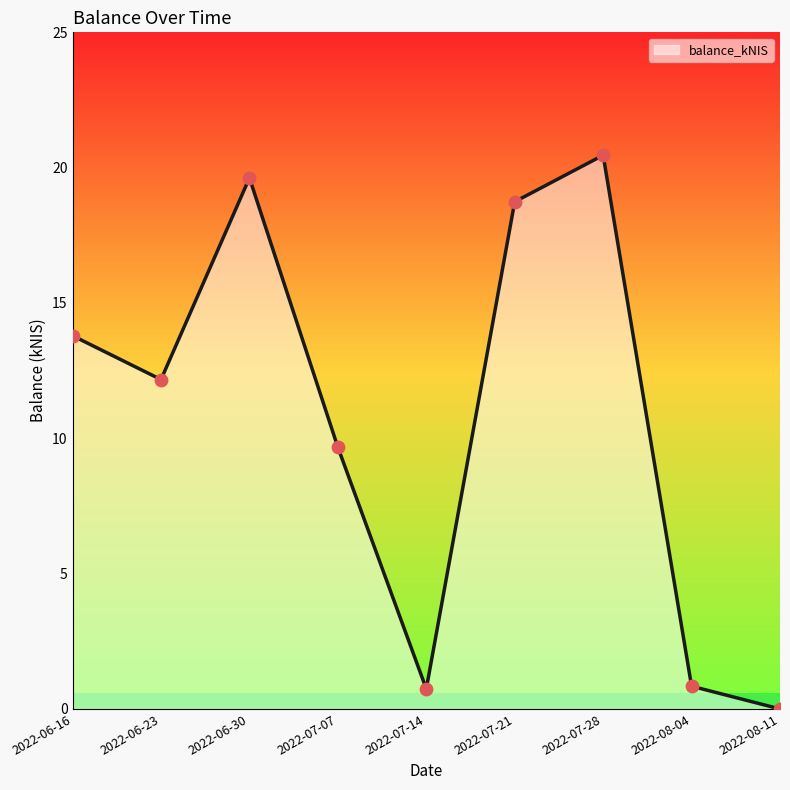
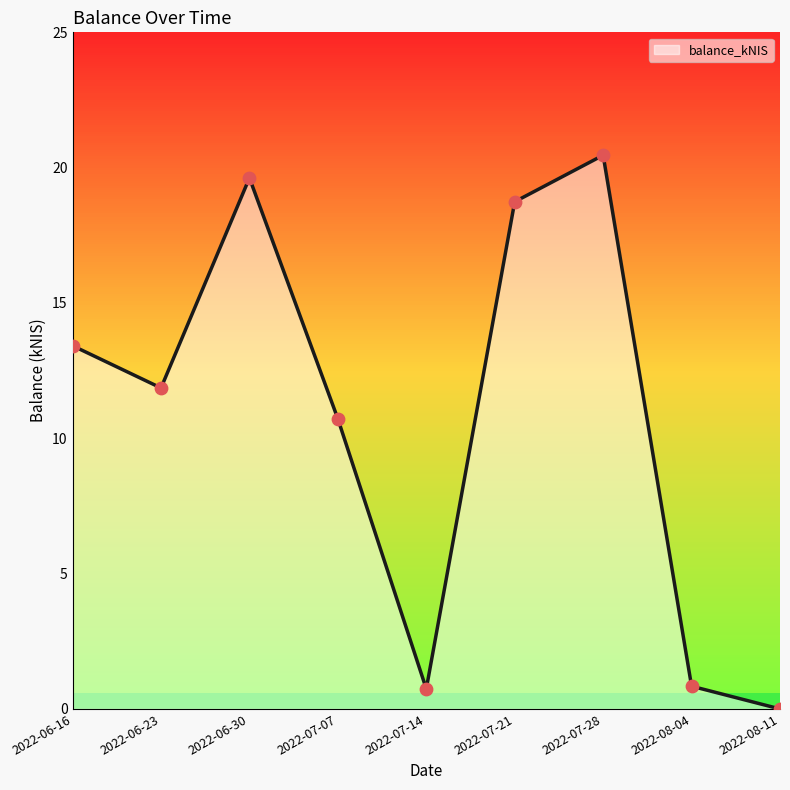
  {
-   "2022-06-16": 13.8,
-   "2022-06-23": 12.2,
+   "2022-06-16": 13.4,
+   "2022-06-23": 11.9,
    "2022-06-30": 19.6,
-   "2022-07-07": 9.7,
+   "2022-07-07": 10.7,
    "2022-07-14": 0.7,
    "2022-07-21": 18.7,
    "2022-07-28": 20.5,
    "2022-08-04": 0.8,
    "2022-08-11": 0.0
  }
